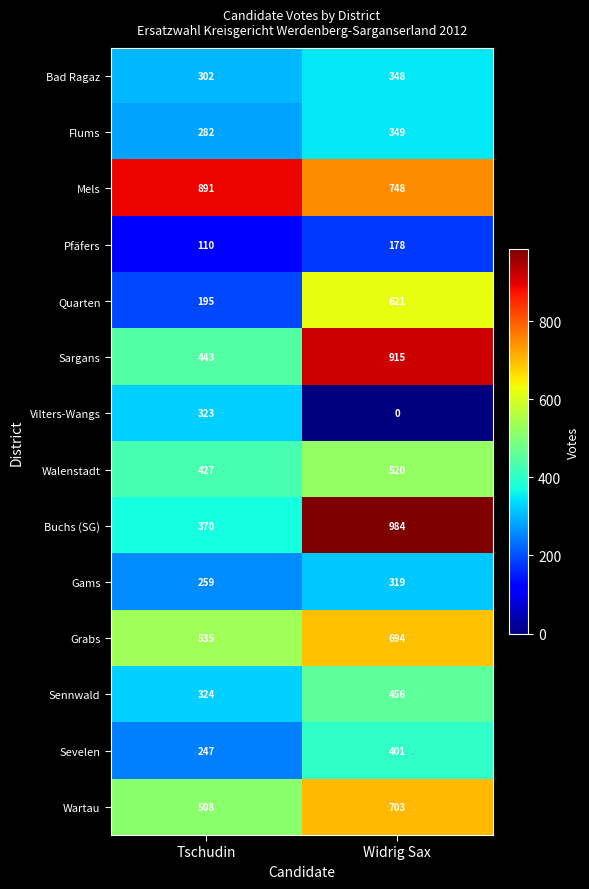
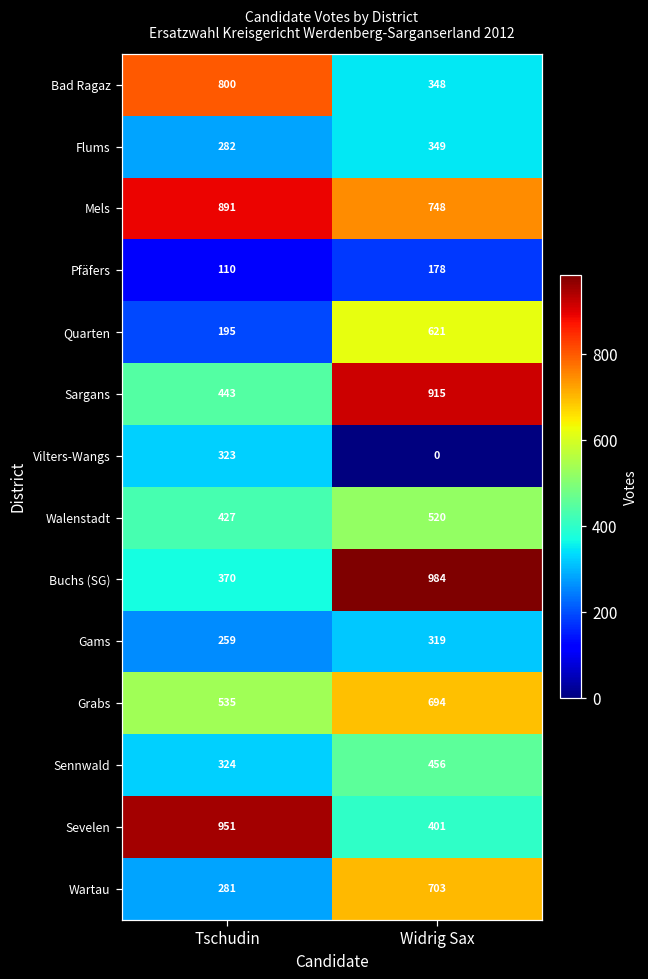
  {
    "Bad Ragaz": {
-     "Tschudin": 302,
+     "Tschudin": 800,
      "Widrig Sax": 348
    },
    "Flums": {
      "Tschudin": 282,
      "Widrig Sax": 349
    },
    "Mels": {
      "Tschudin": 891,
      "Widrig Sax": 748
    },
    "Pfäfers": {
      "Tschudin": 110,
      "Widrig Sax": 178
    },
    "Quarten": {
      "Tschudin": 195,
      "Widrig Sax": 621
    },
    "Sargans": {
      "Tschudin": 443,
      "Widrig Sax": 915
    },
    "Vilters-Wangs": {
      "Tschudin": 323,
      "Widrig Sax": 0
    },
    "Walenstadt": {
      "Tschudin": 427,
      "Widrig Sax": 520
    },
    "Buchs (SG)": {
      "Tschudin": 370,
      "Widrig Sax": 984
    },
    "Gams": {
      "Tschudin": 259,
      "Widrig Sax": 319
    },
    "Grabs": {
      "Tschudin": 535,
      "Widrig Sax": 694
    },
    "Sennwald": {
      "Tschudin": 324,
      "Widrig Sax": 456
    },
    "Sevelen": {
-     "Tschudin": 247,
+     "Tschudin": 951,
      "Widrig Sax": 401
    },
    "Wartau": {
-     "Tschudin": 508,
+     "Tschudin": 281,
      "Widrig Sax": 703
    }
  }
